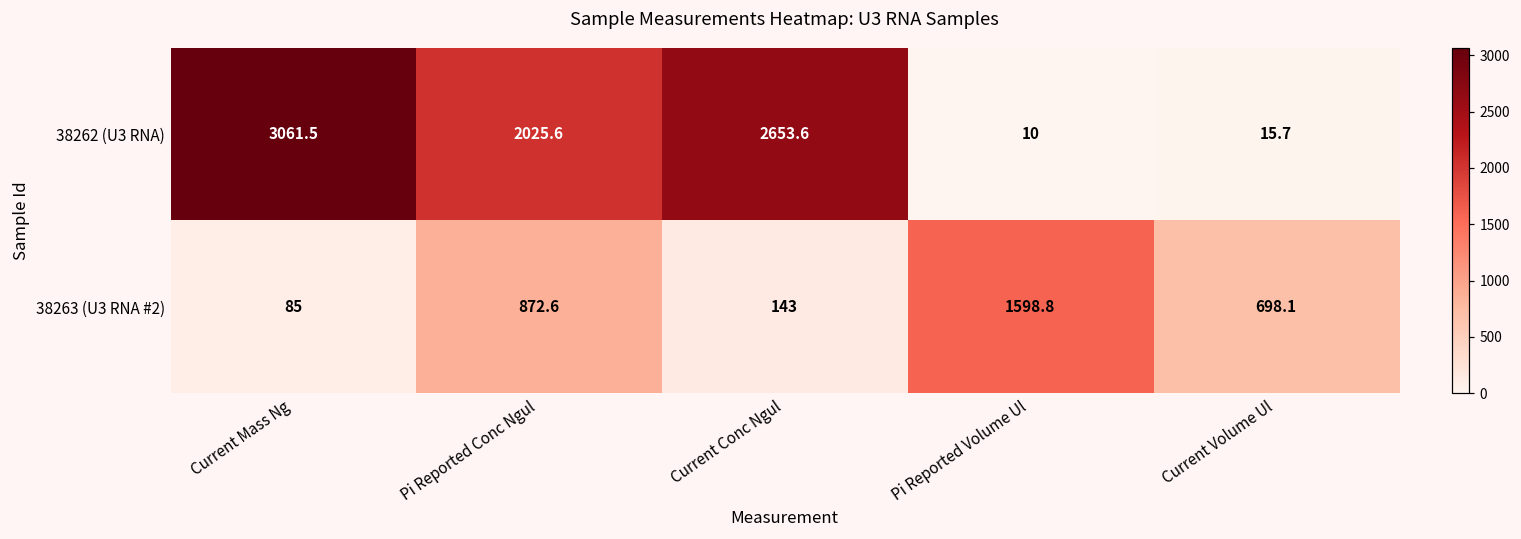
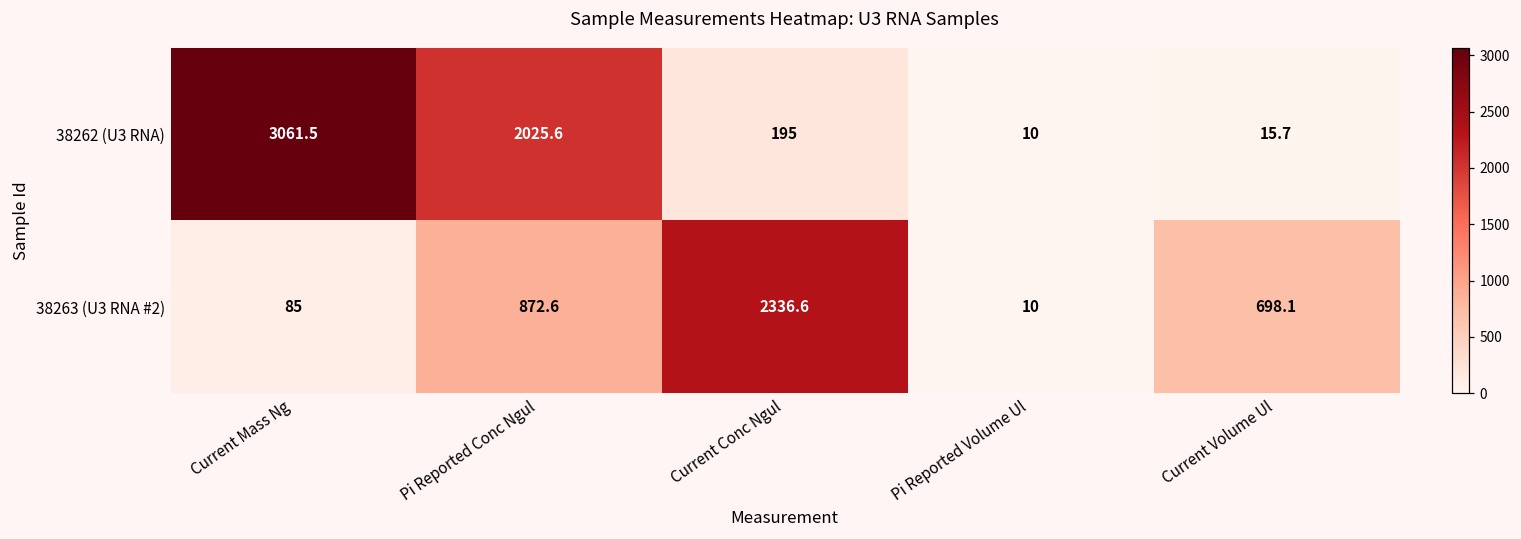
  {
    "38262 (U3 RNA)": {
      "Current Mass Ng": 3061.5,
      "Pi Reported Conc Ngul": 2025.6,
-     "Current Conc Ngul": 2653.6,
+     "Current Conc Ngul": 195,
      "Pi Reported Volume Ul": 10,
      "Current Volume Ul": 15.7
    },
    "38263 (U3 RNA #2)": {
      "Current Mass Ng": 85,
      "Pi Reported Conc Ngul": 872.6,
-     "Current Conc Ngul": 143,
-     "Pi Reported Volume Ul": 1598.8,
+     "Current Conc Ngul": 2336.6,
+     "Pi Reported Volume Ul": 10,
      "Current Volume Ul": 698.1
    }
  }
